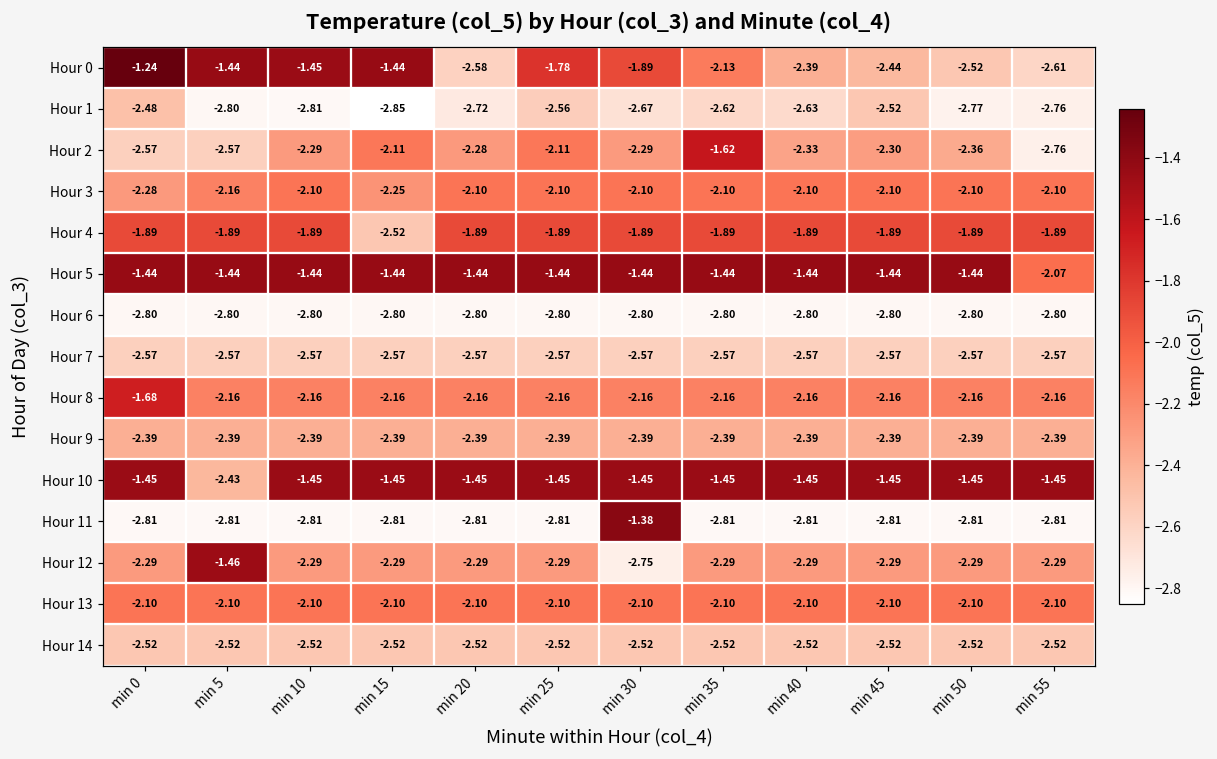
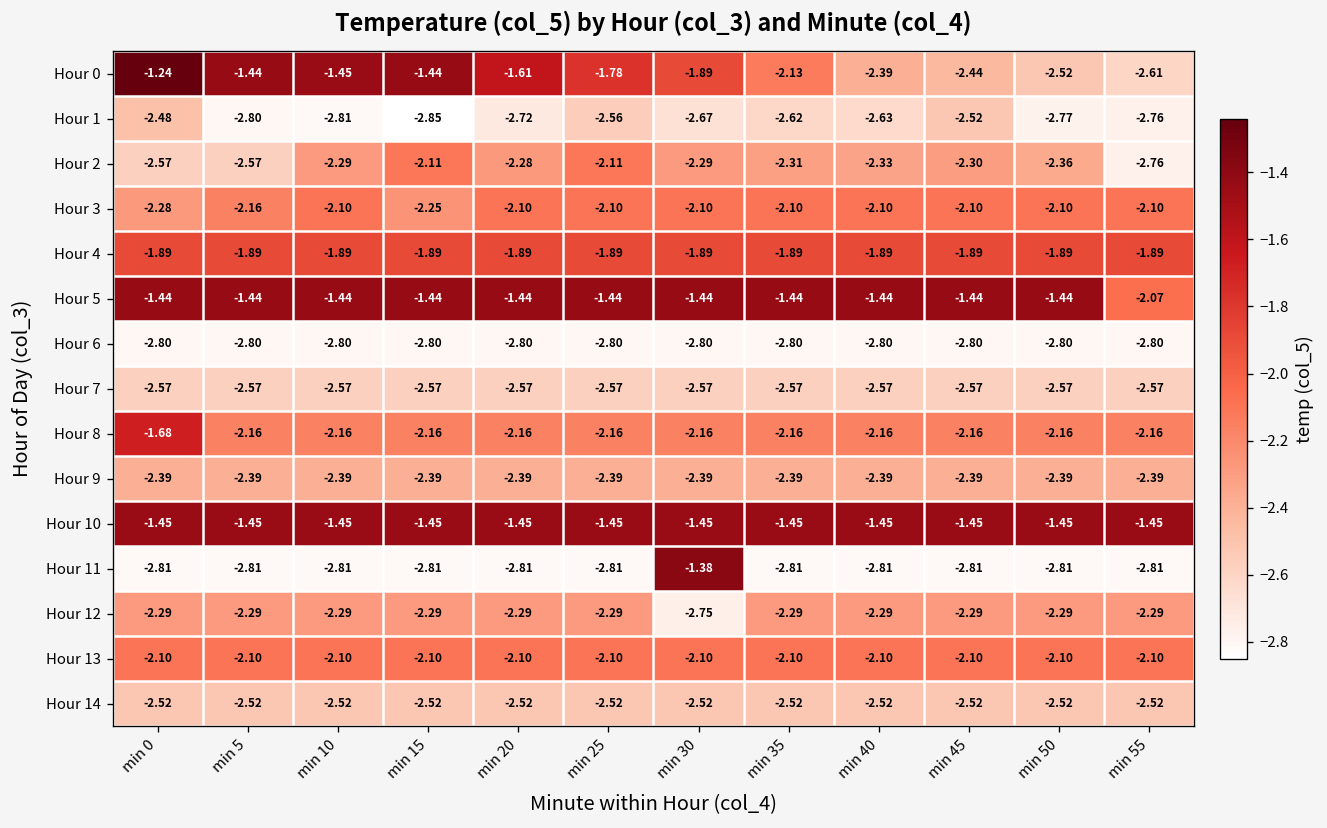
  {
    "Hour 0": {
      "min 0": -1.24,
      "min 5": -1.44,
      "min 10": -1.45,
      "min 15": -1.44,
-     "min 20": -2.58,
+     "min 20": -1.61,
      "min 25": -1.78,
      "min 30": -1.89,
      "min 35": -2.13,
      "min 40": -2.39,
      "min 45": -2.44,
      "min 50": -2.52,
      "min 55": -2.61
    },
    "Hour 1": {
      "min 0": -2.48,
      "min 5": -2.80,
      "min 10": -2.81,
      "min 15": -2.85,
      "min 20": -2.72,
      "min 25": -2.56,
      "min 30": -2.67,
      "min 35": -2.62,
      "min 40": -2.63,
      "min 45": -2.52,
      "min 50": -2.77,
      "min 55": -2.76
    },
    "Hour 2": {
      "min 0": -2.57,
      "min 5": -2.57,
      "min 10": -2.29,
      "min 15": -2.11,
      "min 20": -2.28,
      "min 25": -2.11,
      "min 30": -2.29,
-     "min 35": -1.62,
+     "min 35": -2.31,
      "min 40": -2.33,
      "min 45": -2.30,
      "min 50": -2.36,
      "min 55": -2.76
    },
    "Hour 3": {
      "min 0": -2.28,
      "min 5": -2.16,
      "min 10": -2.10,
      "min 15": -2.25,
      "min 20": -2.10,
      "min 25": -2.10,
      "min 30": -2.10,
      "min 35": -2.10,
      "min 40": -2.10,
      "min 45": -2.10,
      "min 50": -2.10,
      "min 55": -2.10
    },
    "Hour 4": {
      "min 0": -1.89,
      "min 5": -1.89,
      "min 10": -1.89,
-     "min 15": -2.52,
+     "min 15": -1.89,
      "min 20": -1.89,
      "min 25": -1.89,
      "min 30": -1.89,
      "min 35": -1.89,
      "min 40": -1.89,
      "min 45": -1.89,
      "min 50": -1.89,
      "min 55": -1.89
    },
    "Hour 5": {
      "min 0": -1.44,
      "min 5": -1.44,
      "min 10": -1.44,
      "min 15": -1.44,
      "min 20": -1.44,
      "min 25": -1.44,
      "min 30": -1.44,
      "min 35": -1.44,
      "min 40": -1.44,
      "min 45": -1.44,
      "min 50": -1.44,
      "min 55": -2.07
    },
    "Hour 6": {
      "min 0": -2.80,
      "min 5": -2.80,
      "min 10": -2.80,
      "min 15": -2.80,
      "min 20": -2.80,
      "min 25": -2.80,
      "min 30": -2.80,
      "min 35": -2.80,
      "min 40": -2.80,
      "min 45": -2.80,
      "min 50": -2.80,
      "min 55": -2.80
    },
    "Hour 7": {
      "min 0": -2.57,
      "min 5": -2.57,
      "min 10": -2.57,
      "min 15": -2.57,
      "min 20": -2.57,
      "min 25": -2.57,
      "min 30": -2.57,
      "min 35": -2.57,
      "min 40": -2.57,
      "min 45": -2.57,
      "min 50": -2.57,
      "min 55": -2.57
    },
    "Hour 8": {
      "min 0": -1.68,
      "min 5": -2.16,
      "min 10": -2.16,
      "min 15": -2.16,
      "min 20": -2.16,
      "min 25": -2.16,
      "min 30": -2.16,
      "min 35": -2.16,
      "min 40": -2.16,
      "min 45": -2.16,
      "min 50": -2.16,
      "min 55": -2.16
    },
    "Hour 9": {
      "min 0": -2.39,
      "min 5": -2.39,
      "min 10": -2.39,
      "min 15": -2.39,
      "min 20": -2.39,
      "min 25": -2.39,
      "min 30": -2.39,
      "min 35": -2.39,
      "min 40": -2.39,
      "min 45": -2.39,
      "min 50": -2.39,
      "min 55": -2.39
    },
    "Hour 10": {
      "min 0": -1.45,
-     "min 5": -2.43,
+     "min 5": -1.45,
      "min 10": -1.45,
      "min 15": -1.45,
      "min 20": -1.45,
      "min 25": -1.45,
      "min 30": -1.45,
      "min 35": -1.45,
      "min 40": -1.45,
      "min 45": -1.45,
      "min 50": -1.45,
      "min 55": -1.45
    },
    "Hour 11": {
      "min 0": -2.81,
      "min 5": -2.81,
      "min 10": -2.81,
      "min 15": -2.81,
      "min 20": -2.81,
      "min 25": -2.81,
      "min 30": -1.38,
      "min 35": -2.81,
      "min 40": -2.81,
      "min 45": -2.81,
      "min 50": -2.81,
      "min 55": -2.81
    },
    "Hour 12": {
      "min 0": -2.29,
-     "min 5": -1.46,
+     "min 5": -2.29,
      "min 10": -2.29,
      "min 15": -2.29,
      "min 20": -2.29,
      "min 25": -2.29,
      "min 30": -2.75,
      "min 35": -2.29,
      "min 40": -2.29,
      "min 45": -2.29,
      "min 50": -2.29,
      "min 55": -2.29
    },
    "Hour 13": {
      "min 0": -2.10,
      "min 5": -2.10,
      "min 10": -2.10,
      "min 15": -2.10,
      "min 20": -2.10,
      "min 25": -2.10,
      "min 30": -2.10,
      "min 35": -2.10,
      "min 40": -2.10,
      "min 45": -2.10,
      "min 50": -2.10,
      "min 55": -2.10
    },
    "Hour 14": {
      "min 0": -2.52,
      "min 5": -2.52,
      "min 10": -2.52,
      "min 15": -2.52,
      "min 20": -2.52,
      "min 25": -2.52,
      "min 30": -2.52,
      "min 35": -2.52,
      "min 40": -2.52,
      "min 45": -2.52,
      "min 50": -2.52,
      "min 55": -2.52
    }
  }
